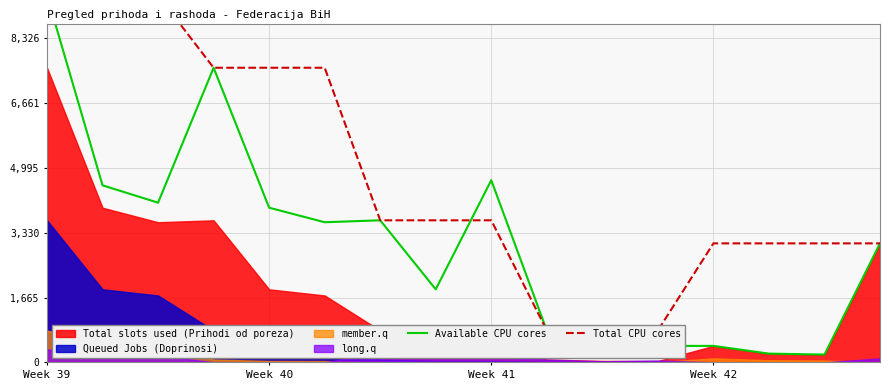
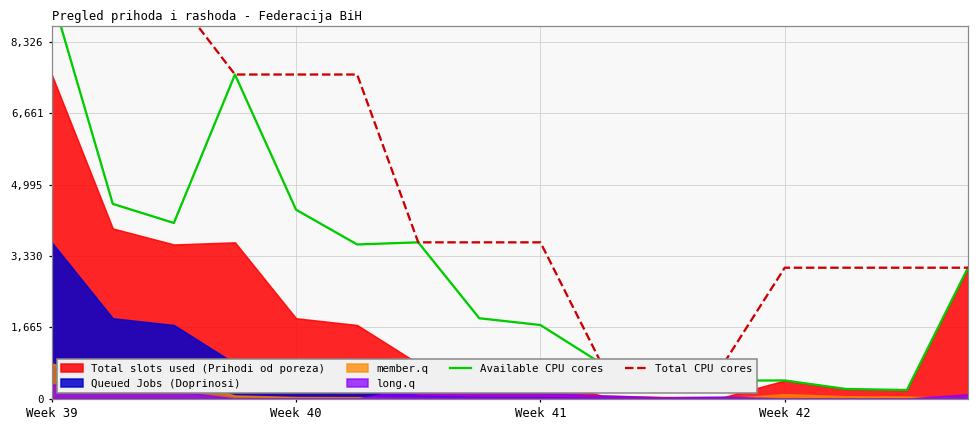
  {
    "Available CPU cores": {
-     "Week 40": "4,000",
-     "Week 41": "4,700"
+     "Week 40": "4,400",
+     "Week 41": "1,700"
    },
    "Queued Jobs (Doprinosi)": {
      "Week 39": "3,600"
    },
    "member.q": {
      "Week 39": "800",
      "Week 42": "100"
    },
    "long.q": {
      "Week 39": "300"
    }
  }
